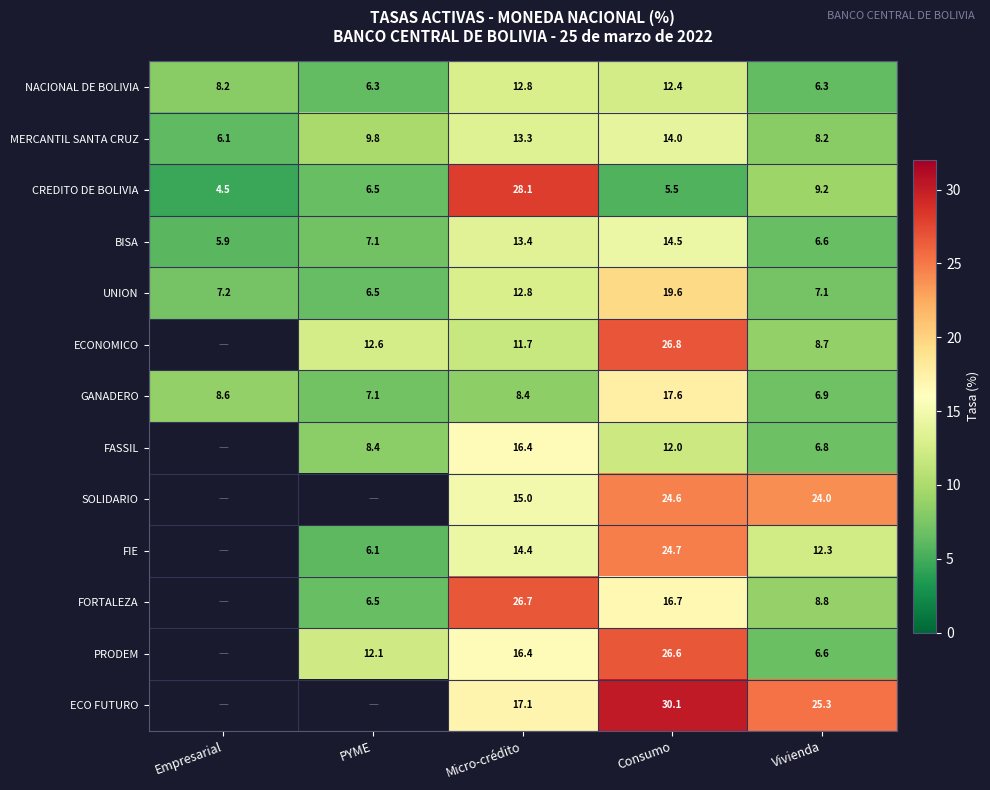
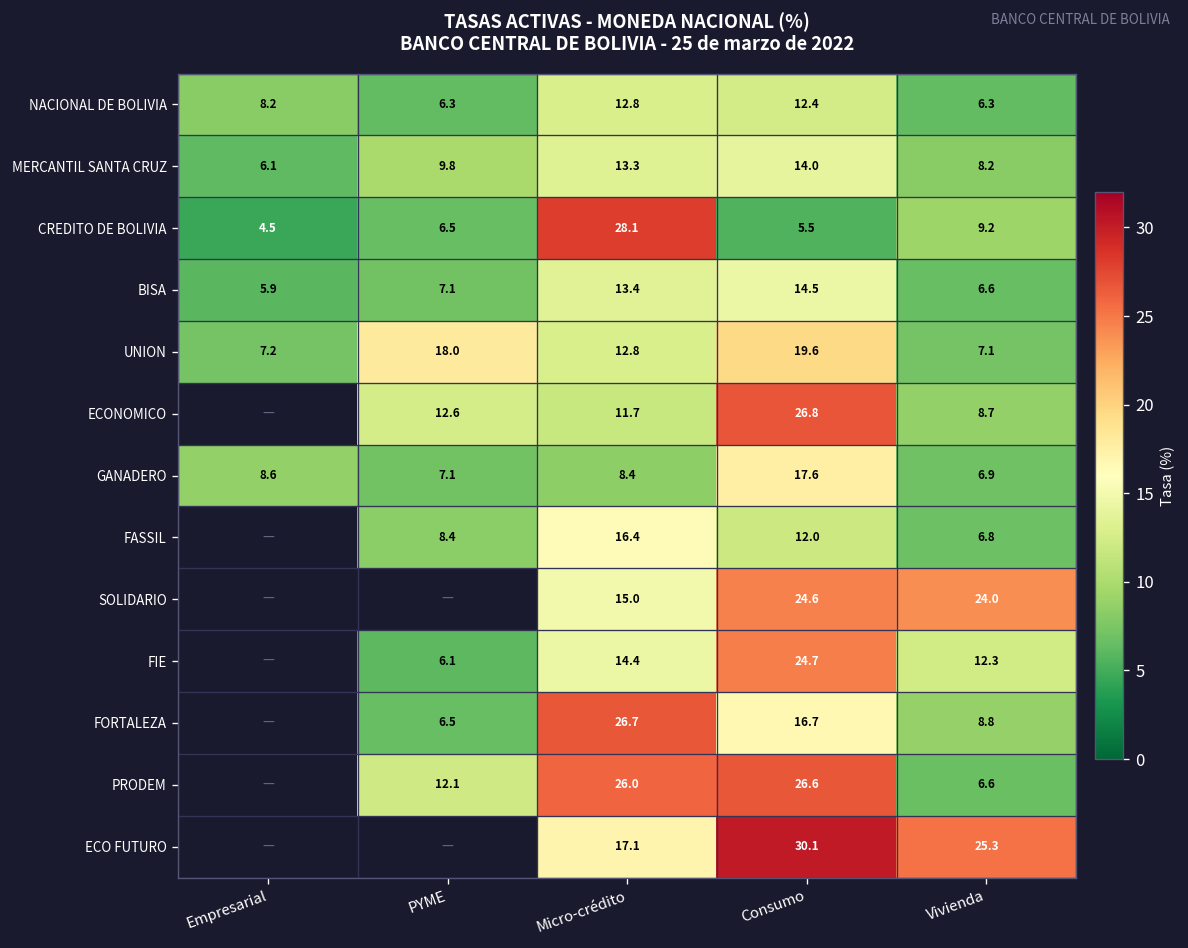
  {
    "NACIONAL DE BOLIVIA": {
      "Empresarial": 8.2,
      "PYME": 6.3,
      "Micro-crédito": 12.8,
      "Consumo": 12.4,
      "Vivienda": 6.3
    },
    "MERCANTIL SANTA CRUZ": {
      "Empresarial": 6.1,
      "PYME": 9.8,
      "Micro-crédito": 13.3,
      "Consumo": 14.0,
      "Vivienda": 8.2
    },
    "CREDITO DE BOLIVIA": {
      "Empresarial": 4.5,
      "PYME": 6.5,
      "Micro-crédito": 28.1,
      "Consumo": 5.5,
      "Vivienda": 9.2
    },
    "BISA": {
      "Empresarial": 5.9,
      "PYME": 7.1,
      "Micro-crédito": 13.4,
      "Consumo": 14.5,
      "Vivienda": 6.6
    },
    "UNION": {
      "Empresarial": 7.2,
-     "PYME": 6.5,
+     "PYME": 18.0,
      "Micro-crédito": 12.8,
      "Consumo": 19.6,
      "Vivienda": 7.1
    },
    "ECONOMICO": {
      "PYME": 12.6,
      "Micro-crédito": 11.7,
      "Consumo": 26.8,
      "Vivienda": 8.7
    },
    "GANADERO": {
      "Empresarial": 8.6,
      "PYME": 7.1,
      "Micro-crédito": 8.4,
      "Consumo": 17.6,
      "Vivienda": 6.9
    },
    "FASSIL": {
      "PYME": 8.4,
      "Micro-crédito": 16.4,
      "Consumo": 12.0,
      "Vivienda": 6.8
    },
    "SOLIDARIO": {
      "Micro-crédito": 15.0,
      "Consumo": 24.6,
      "Vivienda": 24.0
    },
    "FIE": {
      "PYME": 6.1,
      "Micro-crédito": 14.4,
      "Consumo": 24.7,
      "Vivienda": 12.3
    },
    "FORTALEZA": {
      "PYME": 6.5,
      "Micro-crédito": 26.7,
      "Consumo": 16.7,
      "Vivienda": 8.8
    },
    "PRODEM": {
      "PYME": 12.1,
-     "Micro-crédito": 16.4,
+     "Micro-crédito": 26.0,
      "Consumo": 26.6,
      "Vivienda": 6.6
    },
    "ECO FUTURO": {
      "Micro-crédito": 17.1,
      "Consumo": 30.1,
      "Vivienda": 25.3
    }
  }
